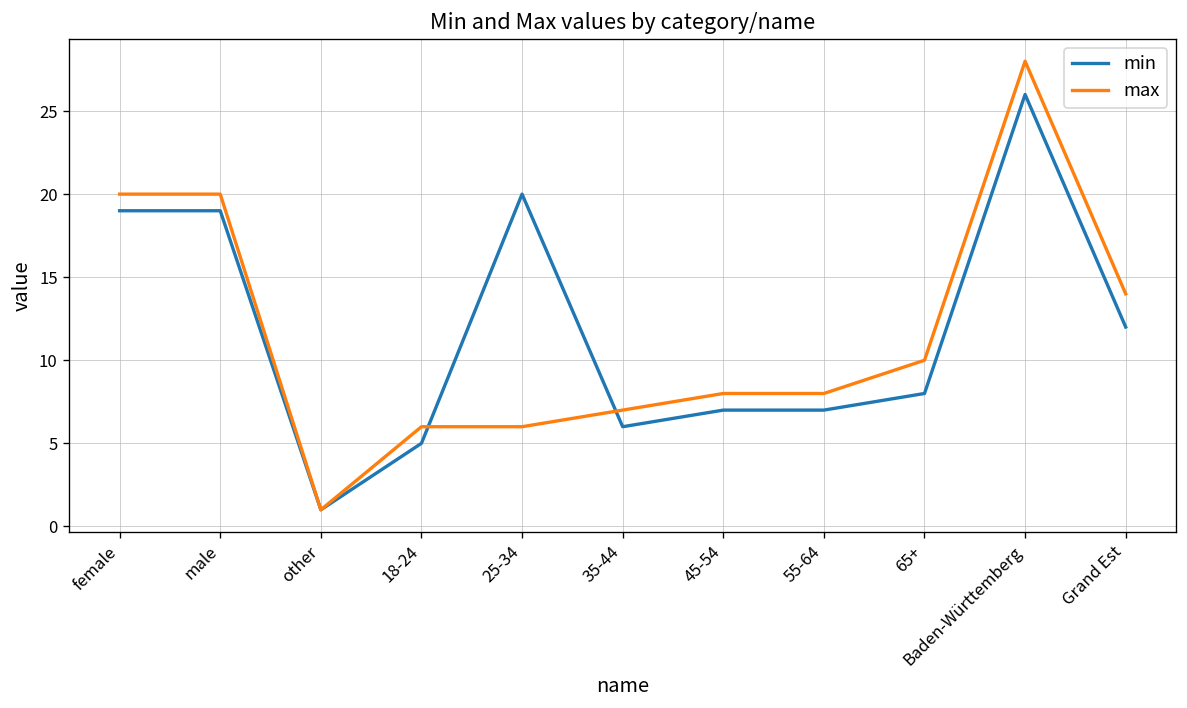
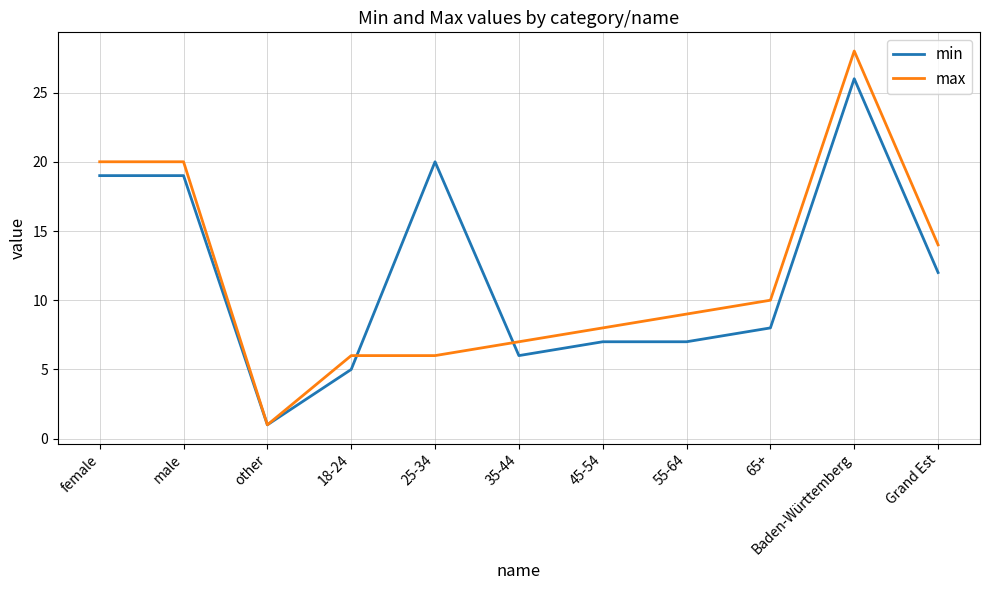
  {
    "min": {
      "female": 19,
      "male": 19,
      "18-24": 5,
      "25-34": 20,
      "35-44": 6,
      "45-54": 7,
      "55-64": 7,
      "65+": 8,
      "Baden-Württemberg": 26,
      "Grand Est": 12
    },
    "max": {
      "female": 20,
      "male": 20,
      "18-24": 6,
      "25-34": 6,
      "35-44": 7,
      "45-54": 8,
-     "55-64": 8,
+     "55-64": 9,
      "65+": 10,
      "Baden-Württemberg": 28,
      "Grand Est": 14
    }
  }
